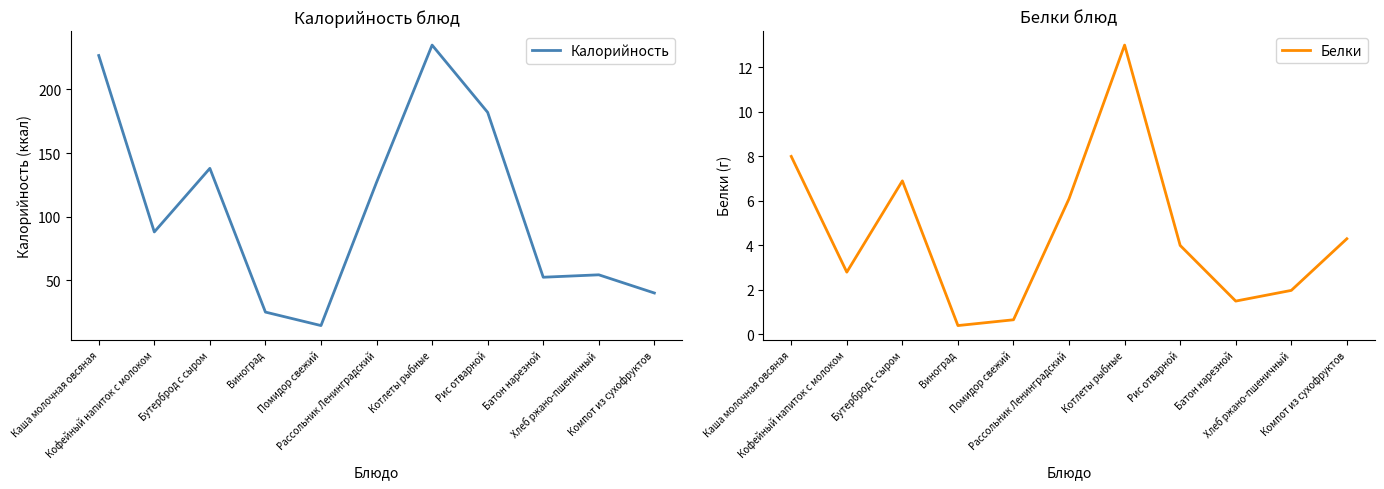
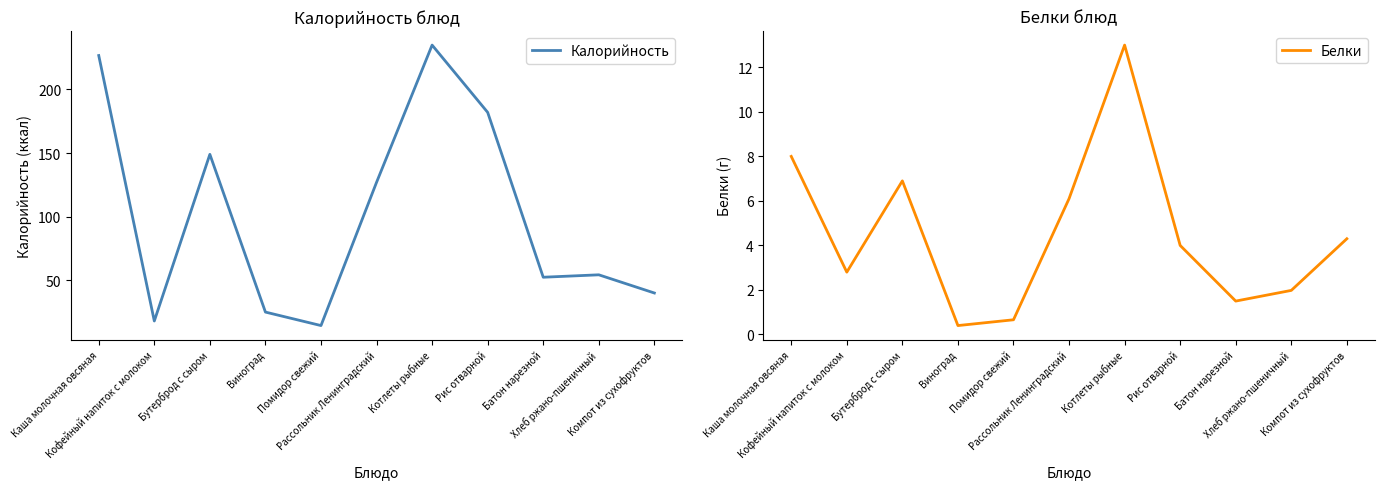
  {
    "Калорийность блюд": {
      "Каша молочная овсяная": 227,
-     "Кофейный напиток с молоком": 88,
-     "Бутерброд с сыром": 138,
+     "Кофейный напиток с молоком": 18,
+     "Бутерброд с сыром": 149,
      "Виноград": 25,
      "Помидор свежий": 14,
      "Рассольник Ленинградский": 127,
      "Котлеты рыбные": 235,
      "Рис отварной": 182,
      "Батон нарезной": 52,
      "Хлеб ржано-пшеничный": 54,
      "Компот из сухофруктов": 40
    },
    "Белки блюд": {
      "Каша молочная овсяная": 8.0,
      "Кофейный напиток с молоком": 2.8,
      "Бутерброд с сыром": 6.9,
      "Виноград": 0.4,
      "Помидор свежий": 0.7,
      "Рассольник Ленинградский": 6.1,
      "Котлеты рыбные": 13.0,
      "Рис отварной": 4.0,
      "Батон нарезной": 1.5,
      "Хлеб ржано-пшеничный": 2.0,
      "Компот из сухофруктов": 4.3
    }
  }
